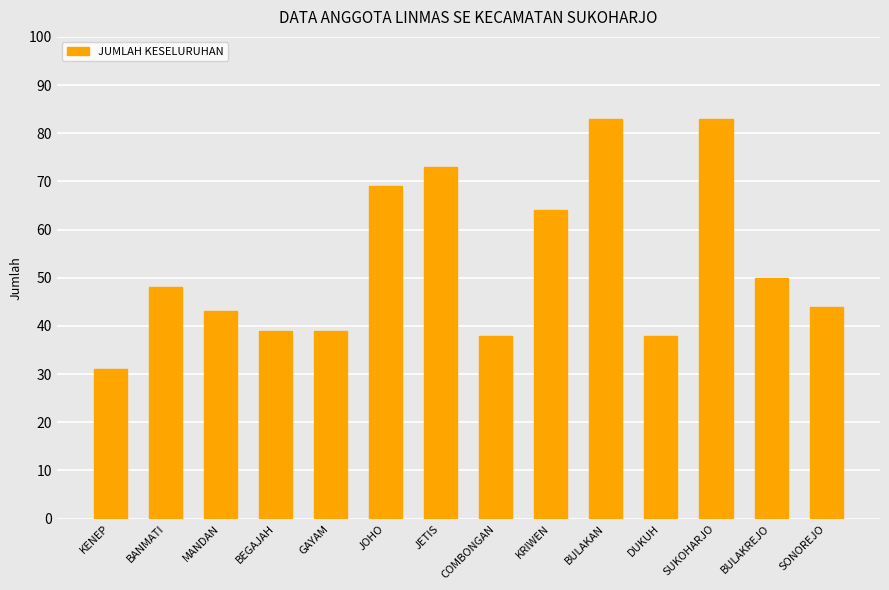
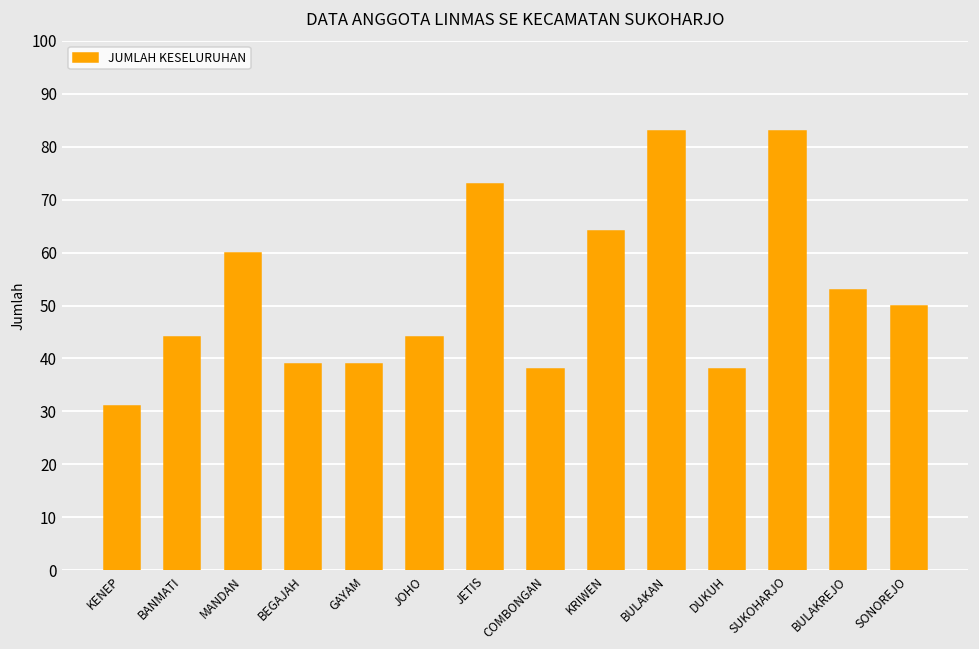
  {
    "KENEP": 31,
-   "BANMATI": 48,
-   "MANDAN": 43,
+   "BANMATI": 44,
+   "MANDAN": 60,
    "BEGAJAH": 39,
    "GAYAM": 39,
-   "JOHO": 69,
+   "JOHO": 44,
    "JETIS": 73,
    "COMBONGAN": 38,
    "KRIWEN": 64,
    "BULAKAN": 83,
    "DUKUH": 38,
    "SUKOHARJO": 83,
-   "BULAKREJO": 50,
-   "SONOREJO": 44
+   "BULAKREJO": 53,
+   "SONOREJO": 50
  }
